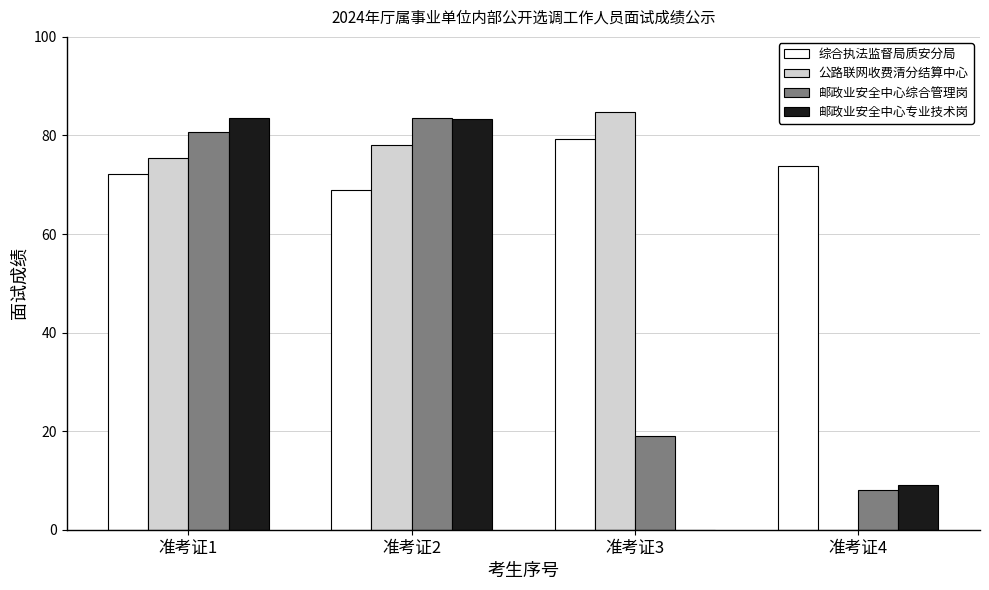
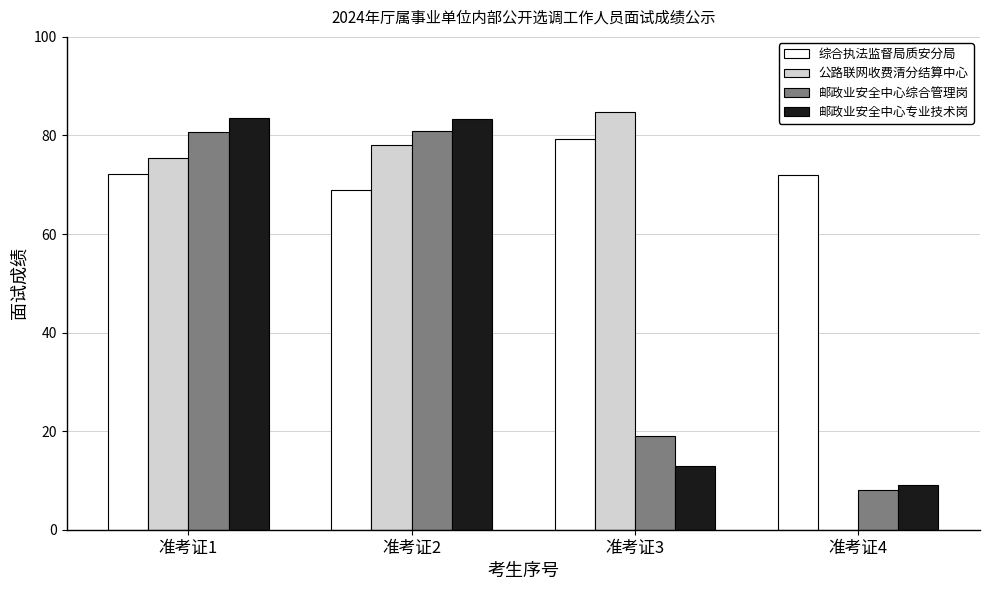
  {
    "综合执法监督局质安分局": {
      "准考证1": 72,
      "准考证2": 69,
      "准考证3": 79,
-     "准考证4": 74
+     "准考证4": 72
    },
    "公路联网收费清分结算中心": {
      "准考证1": 75,
      "准考证2": 78,
      "准考证3": 85,
      "准考证4": 0
    },
    "邮政业安全中心综合管理岗": {
      "准考证1": 81,
-     "准考证2": 84,
+     "准考证2": 81,
      "准考证3": 19,
      "准考证4": 8
    },
    "邮政业安全中心专业技术岗": {
      "准考证1": 84,
      "准考证2": 83,
-     "准考证3": 0,
+     "准考证3": 13,
      "准考证4": 9
    }
  }
